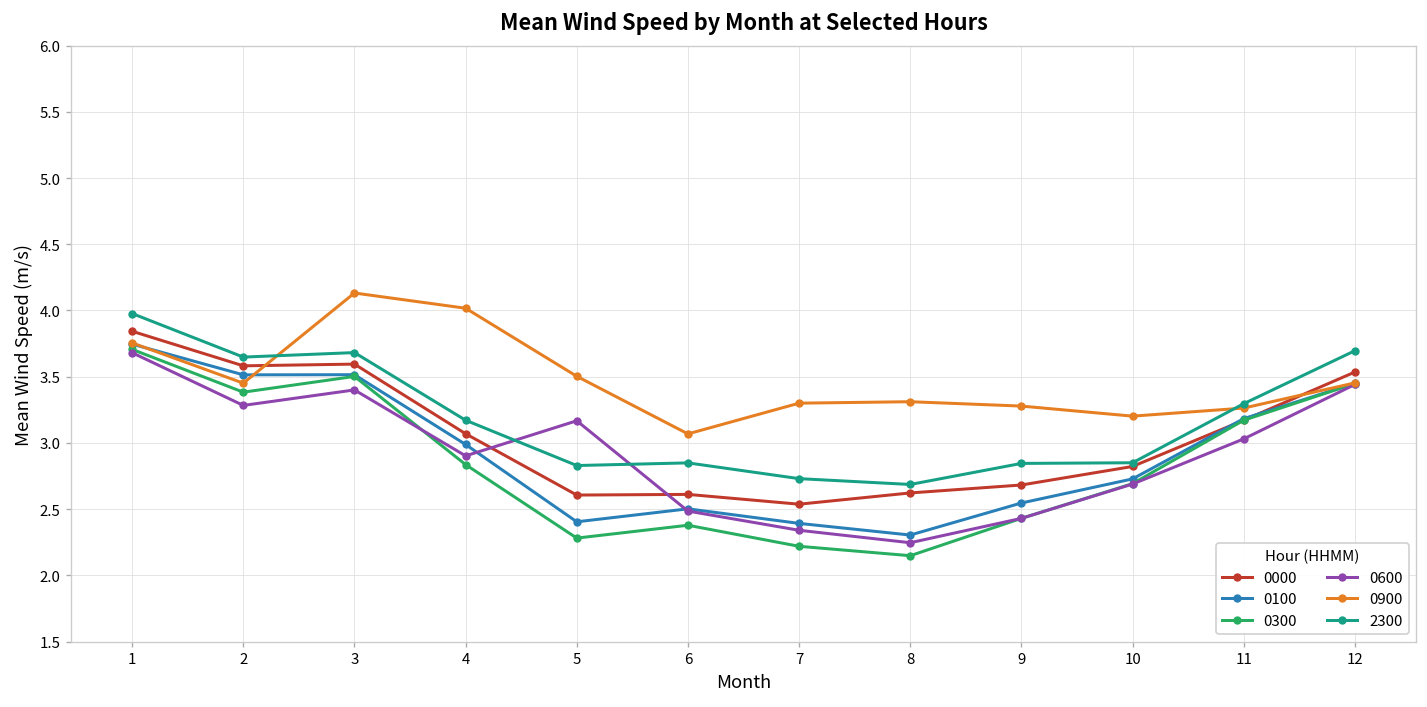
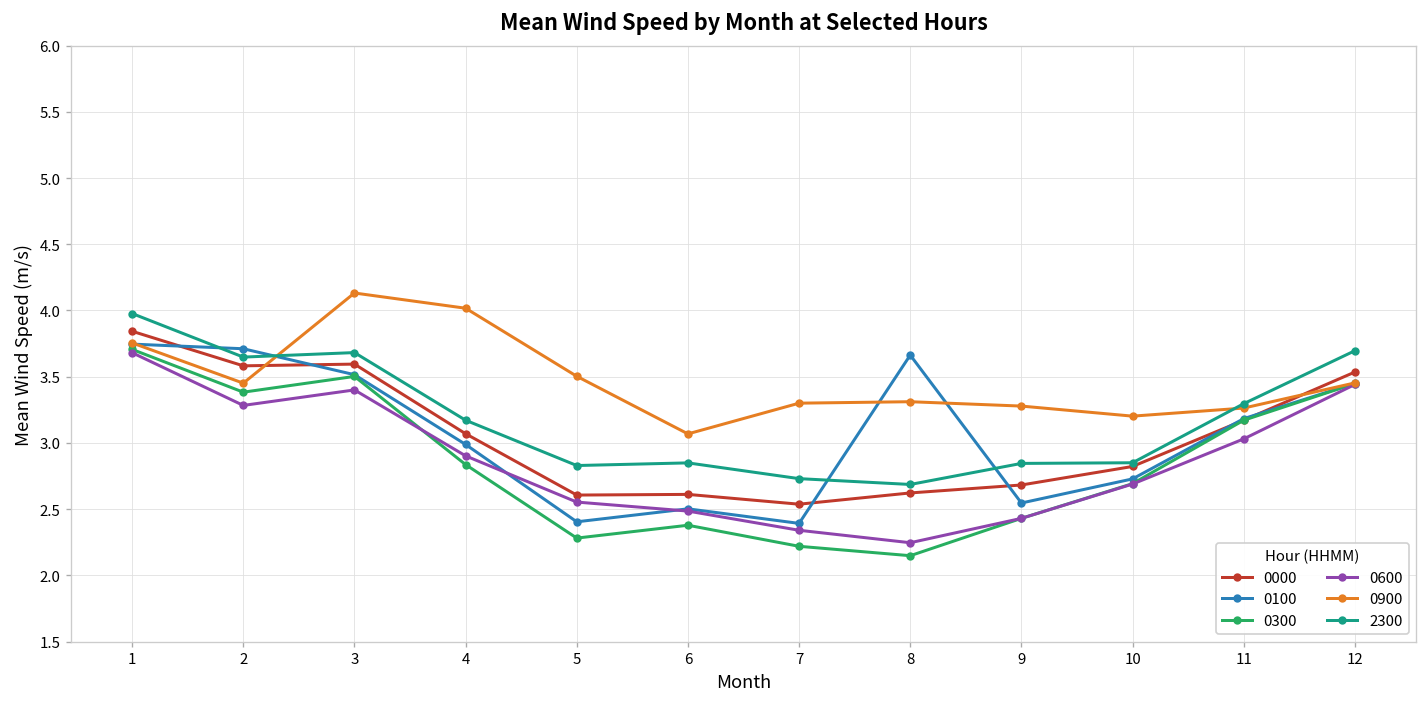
  {
    "0000": {
      "1": 3.84,
      "2": 3.58,
      "3": 3.60,
      "4": 3.07,
      "5": 2.61,
      "6": 2.61,
      "7": 2.54,
      "8": 2.62,
      "9": 2.68,
      "10": 2.82,
      "12": 3.54
    },
    "0100": {
-     "2": 3.51,
+     "2": 3.71,
      "4": 2.99,
      "5": 2.40,
      "7": 2.39,
-     "8": 2.30,
+     "8": 3.66,
      "9": 2.55,
      "10": 2.73
    },
    "0600": {
      "1": 3.68,
      "2": 3.28,
      "3": 3.40,
      "4": 2.90,
-     "5": 3.17,
+     "5": 2.55,
      "7": 2.34,
      "8": 2.25,
      "11": 3.03
    },
    "0900": {
      "2": 3.45,
      "3": 4.13,
      "4": 4.02,
      "5": 3.50,
      "6": 3.07,
      "7": 3.30,
      "8": 3.31,
      "9": 3.28,
      "10": 3.20,
      "11": 3.26
    }
  }
